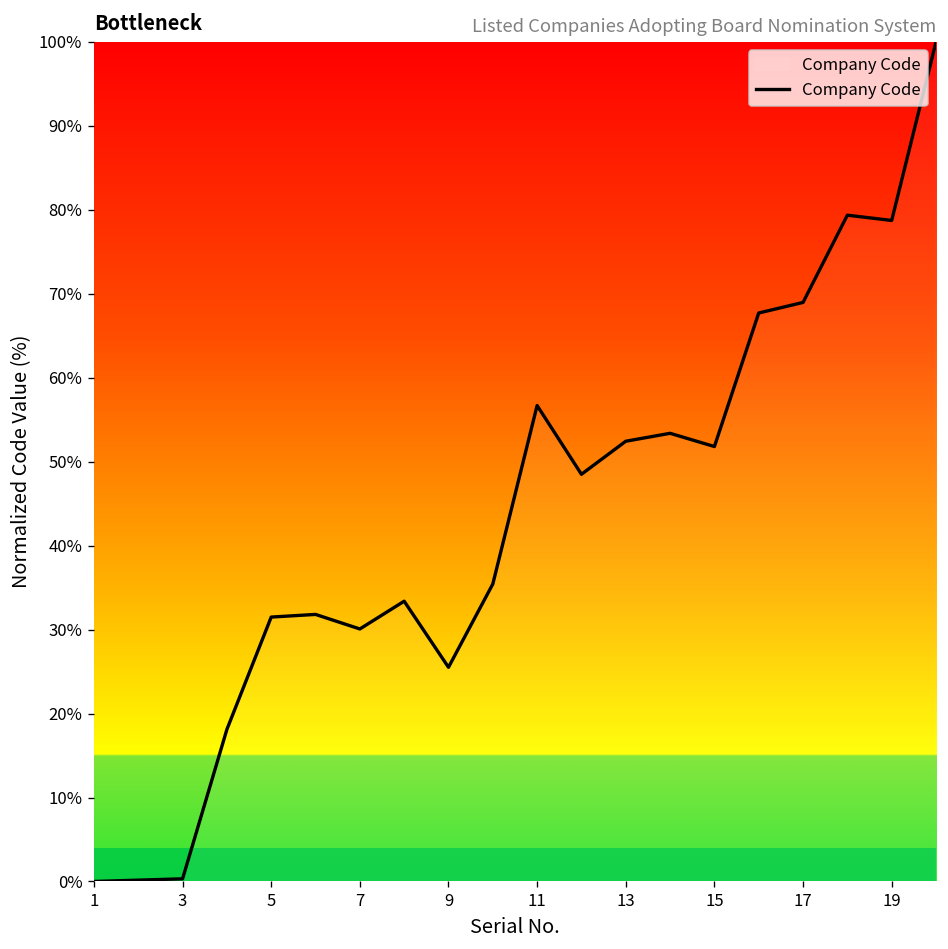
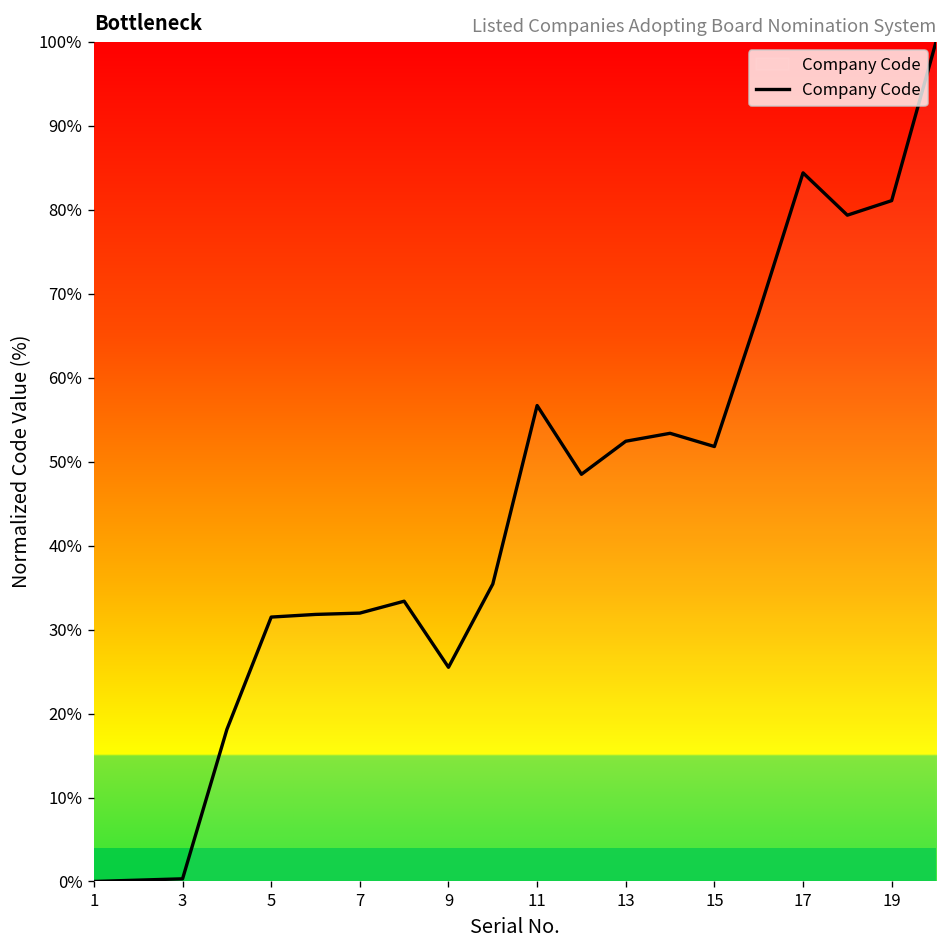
  {
    "5": "31%",
-   "7": "30%",
+   "7": "32%",
    "9": "26%",
    "11": "57%",
    "13": "52%",
    "15": "52%",
-   "17": "69%",
-   "19": "79%"
+   "17": "84%",
+   "19": "81%"
  }
